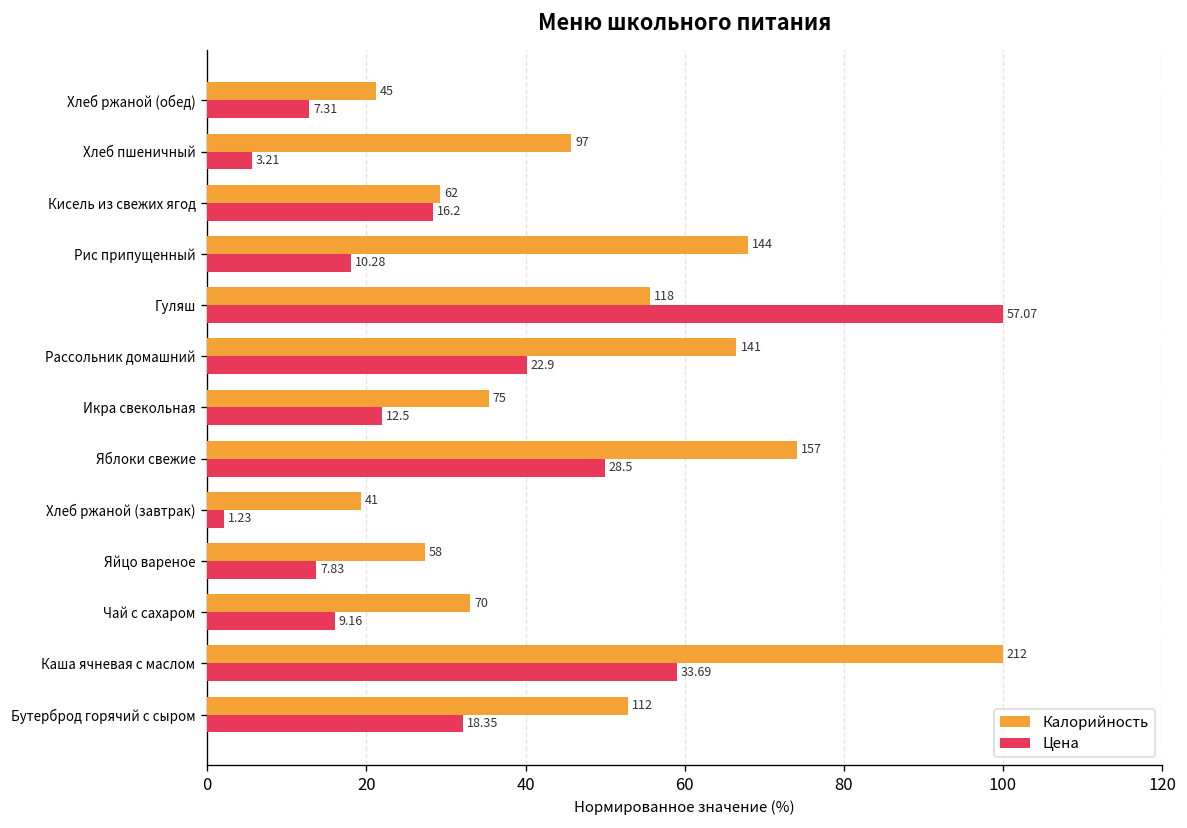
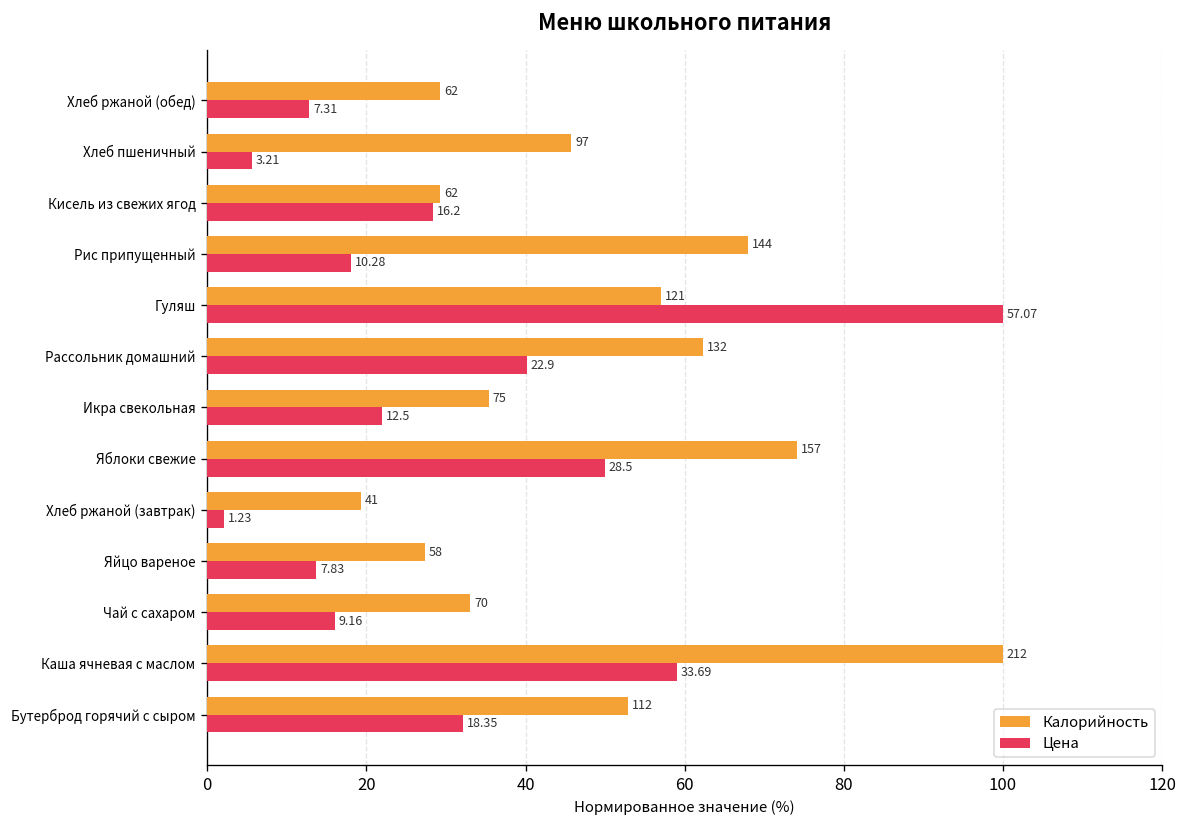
  {
    "Калорийность": {
-     "Хлеб ржаной (обед)": 45,
-     "Гуляш": 118,
-     "Рассольник домашний": 141
+     "Хлеб ржаной (обед)": 62,
+     "Гуляш": 121,
+     "Рассольник домашний": 132
    }
  }
